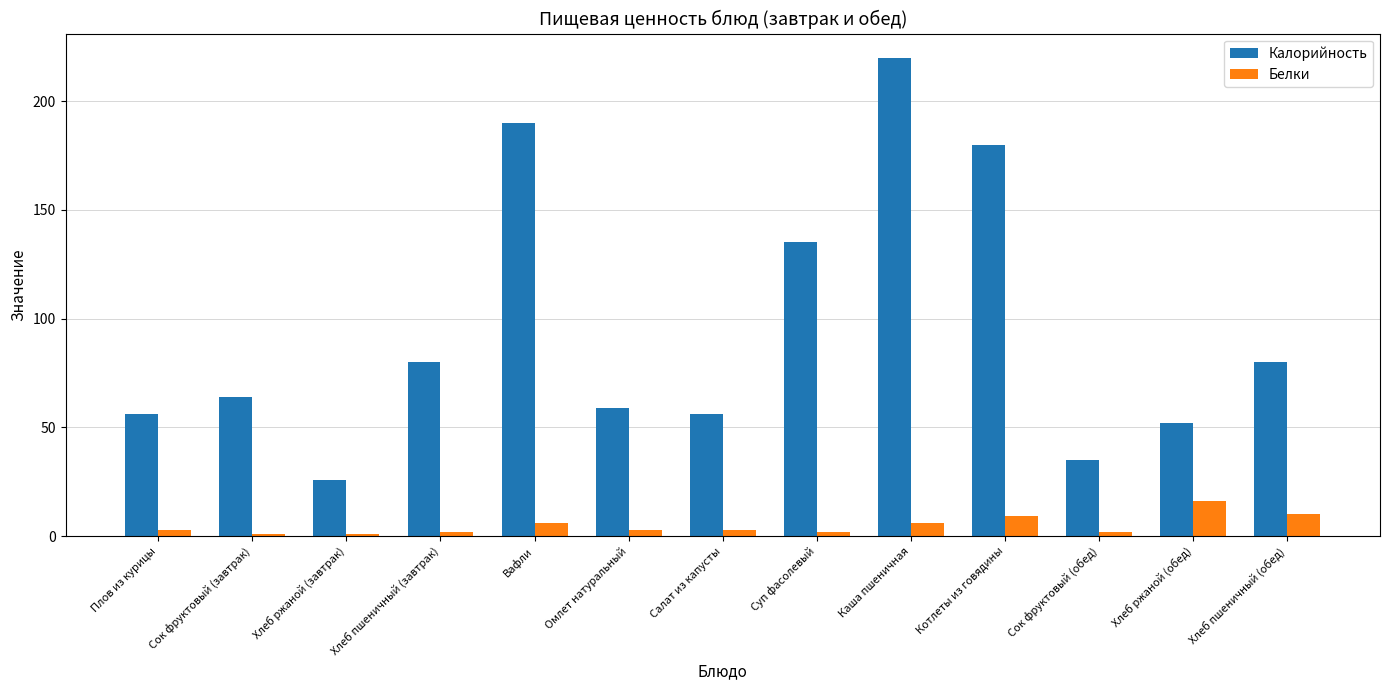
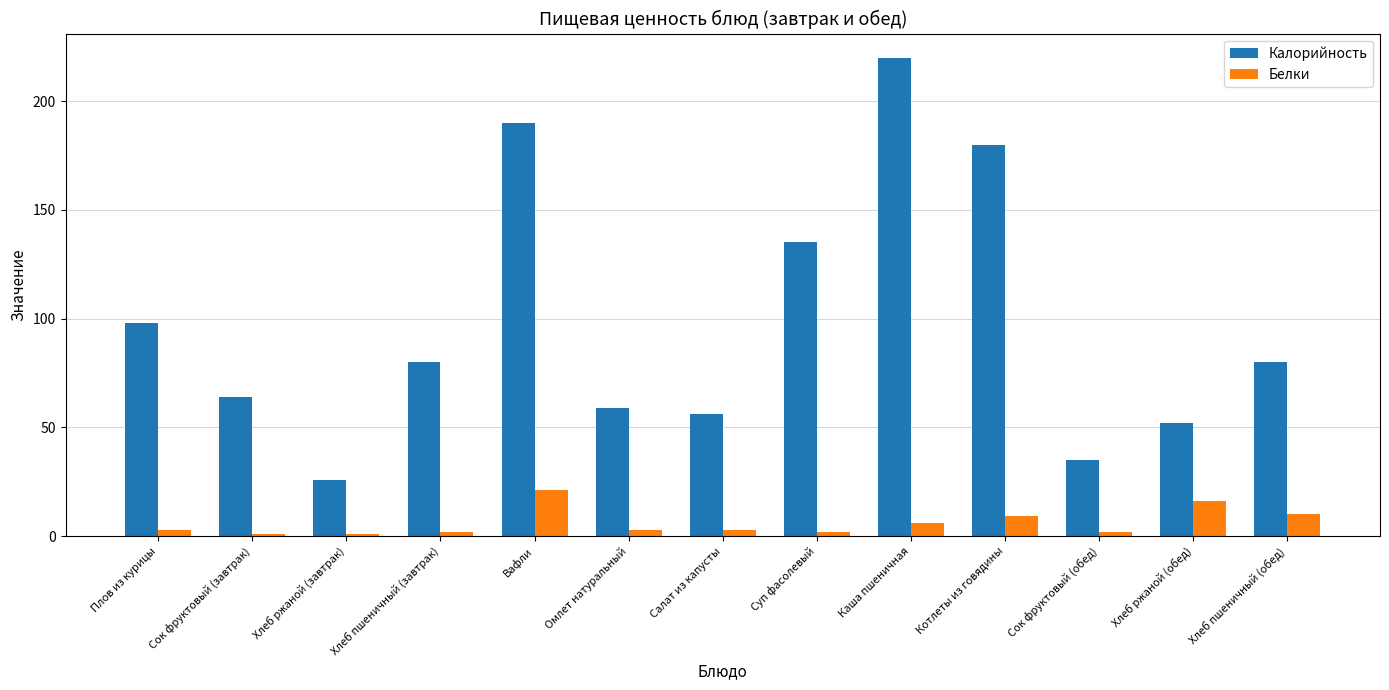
  {
    "Калорийность": {
-     "Плов из курицы": 56,
+     "Плов из курицы": 98,
      "Сок фруктовый (завтрак)": 64,
      "Хлеб ржаной (завтрак)": 26,
      "Хлеб пшеничный (завтрак)": 80,
      "Вафли": 190,
      "Омлет натуральный": 59,
      "Салат из капусты": 56,
      "Суп фасолевый": 135,
      "Каша пшеничная": 220,
      "Котлеты из говядины": 180,
      "Сок фруктовый (обед)": 35,
      "Хлеб ржаной (обед)": 52,
      "Хлеб пшеничный (обед)": 80
    },
    "Белки": {
      "Плов из курицы": 3,
      "Хлеб пшеничный (завтрак)": 2,
-     "Вафли": 6,
+     "Вафли": 21,
      "Омлет натуральный": 3,
      "Салат из капусты": 3,
      "Суп фасолевый": 2,
      "Каша пшеничная": 6,
      "Котлеты из говядины": 9,
      "Сок фруктовый (обед)": 2,
      "Хлеб ржаной (обед)": 16,
      "Хлеб пшеничный (обед)": 10
    }
  }
